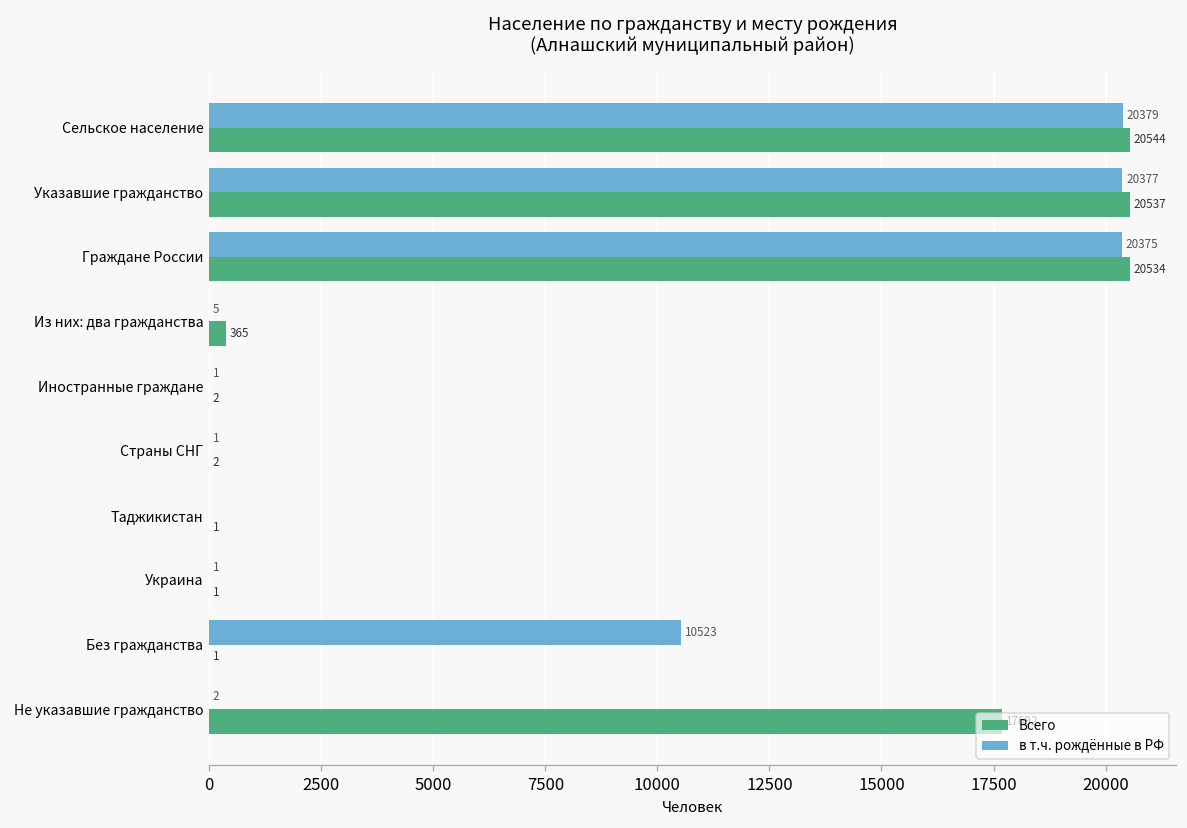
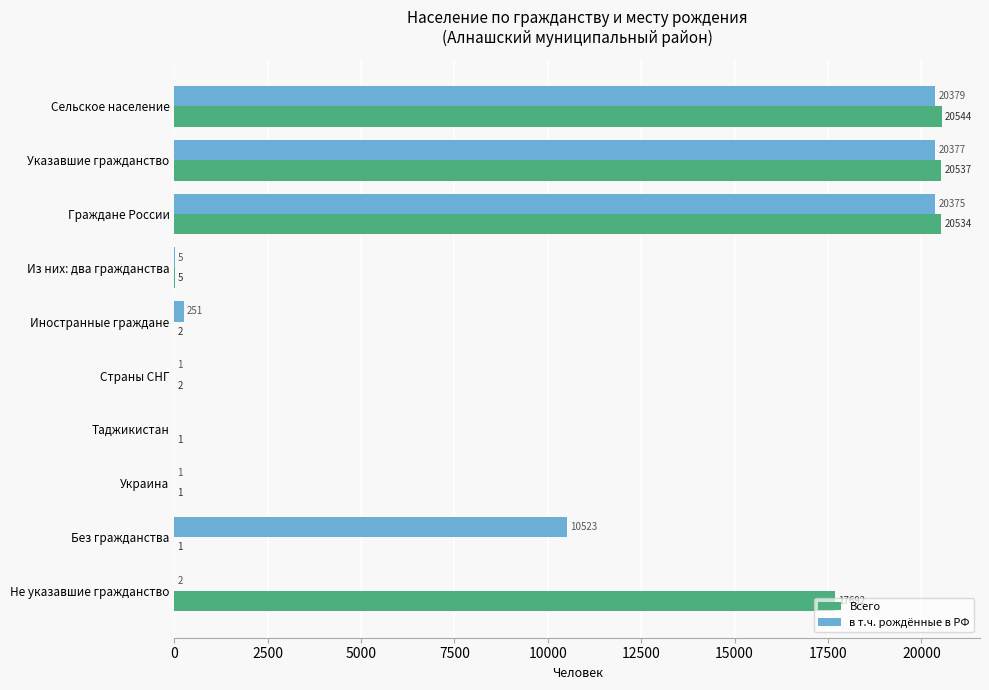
  {
    "Всего": {
      "Сельское население": 20544,
      "Указавшие гражданство": 20537,
      "Граждане России": 20534,
-     "Из них: два гражданства": 365,
+     "Из них: два гражданства": 5,
      "Иностранные граждане": 2,
      "Страны СНГ": 2,
      "Таджикистан": 1,
      "Украина": 1,
      "Без гражданства": 1
    },
    "в т.ч. рождённые в РФ": {
      "Сельское население": 20379,
      "Указавшие гражданство": 20377,
      "Граждане России": 20375,
      "Из них: два гражданства": 5,
-     "Иностранные граждане": 1,
+     "Иностранные граждане": 251,
      "Страны СНГ": 1,
      "Украина": 1,
      "Без гражданства": 10523,
      "Не указавшие гражданство": 2
    }
  }
